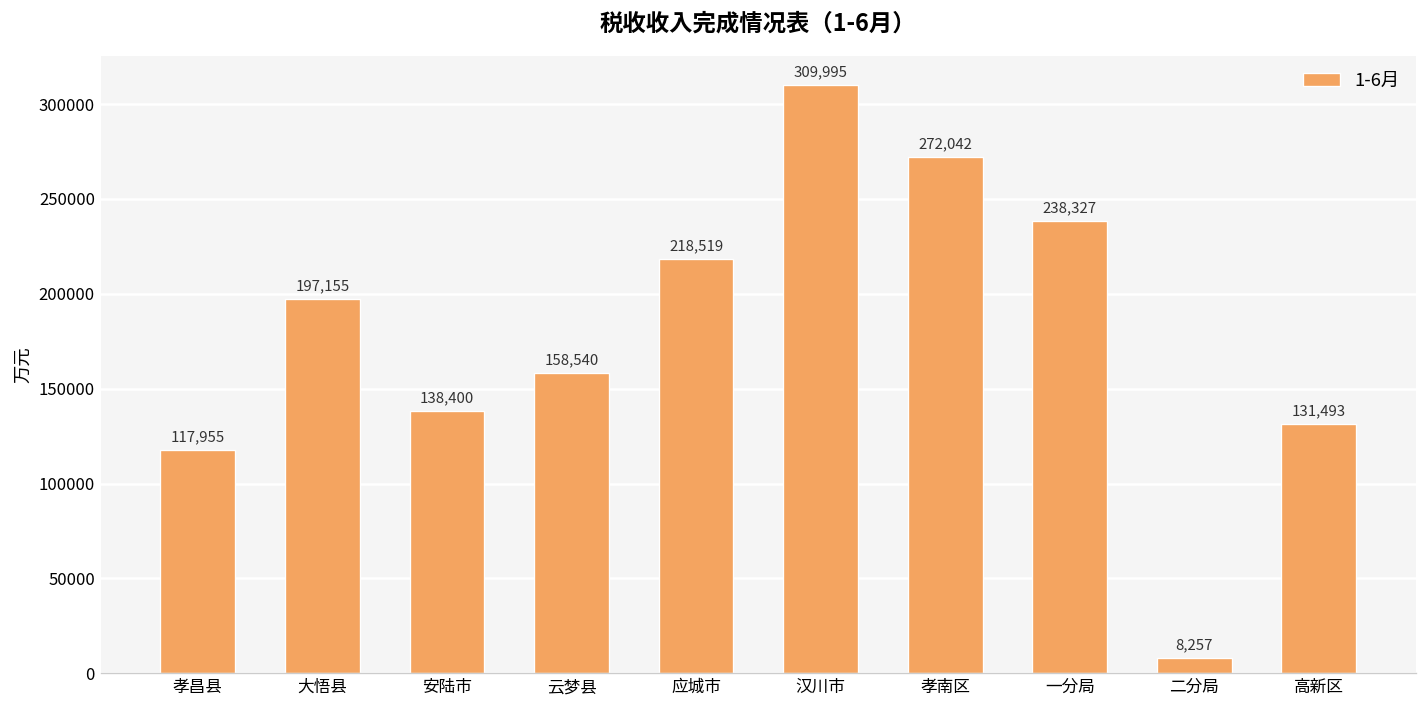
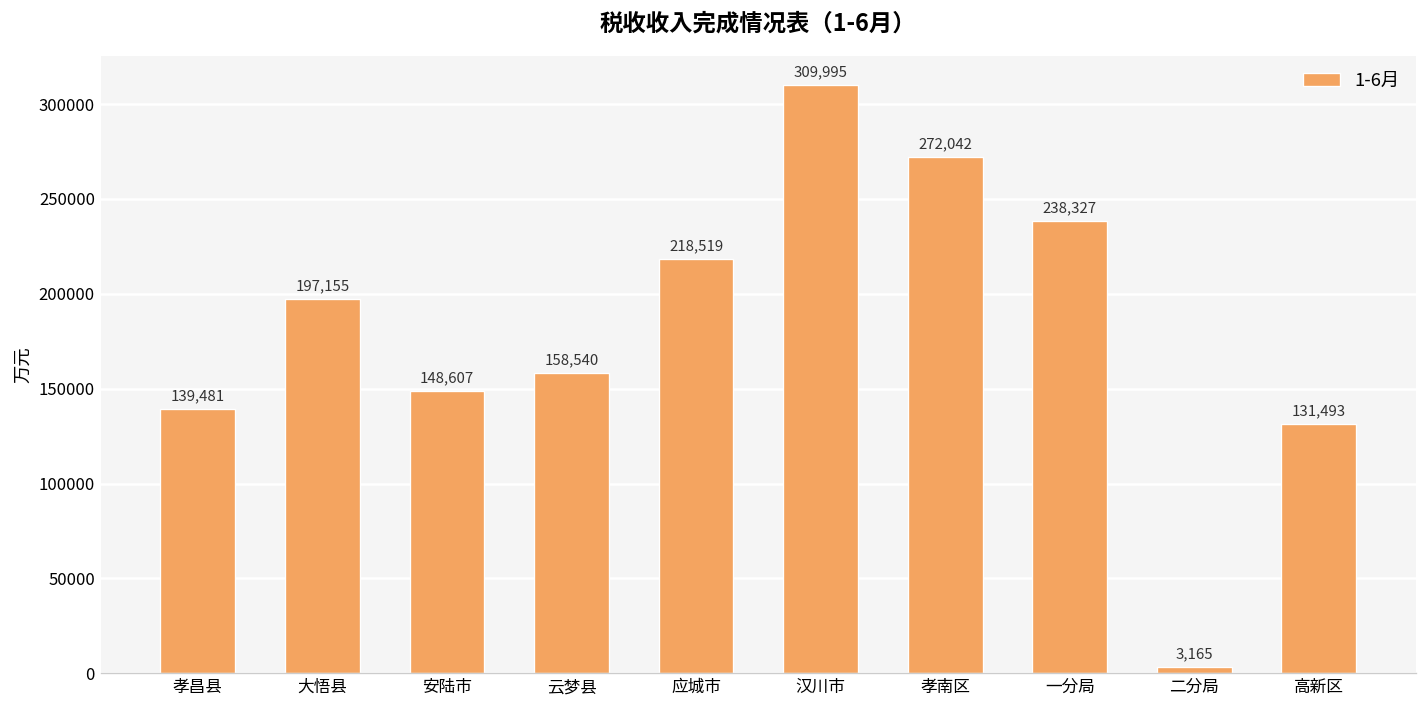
  {
-   "孝昌县": "117,955",
+   "孝昌县": "139,481",
    "大悟县": "197,155",
-   "安陆市": "138,400",
+   "安陆市": "148,607",
    "云梦县": "158,540",
    "应城市": "218,519",
    "汉川市": "309,995",
    "孝南区": "272,042",
    "一分局": "238,327",
-   "二分局": "8,257",
+   "二分局": "3,165",
    "高新区": "131,493"
  }
